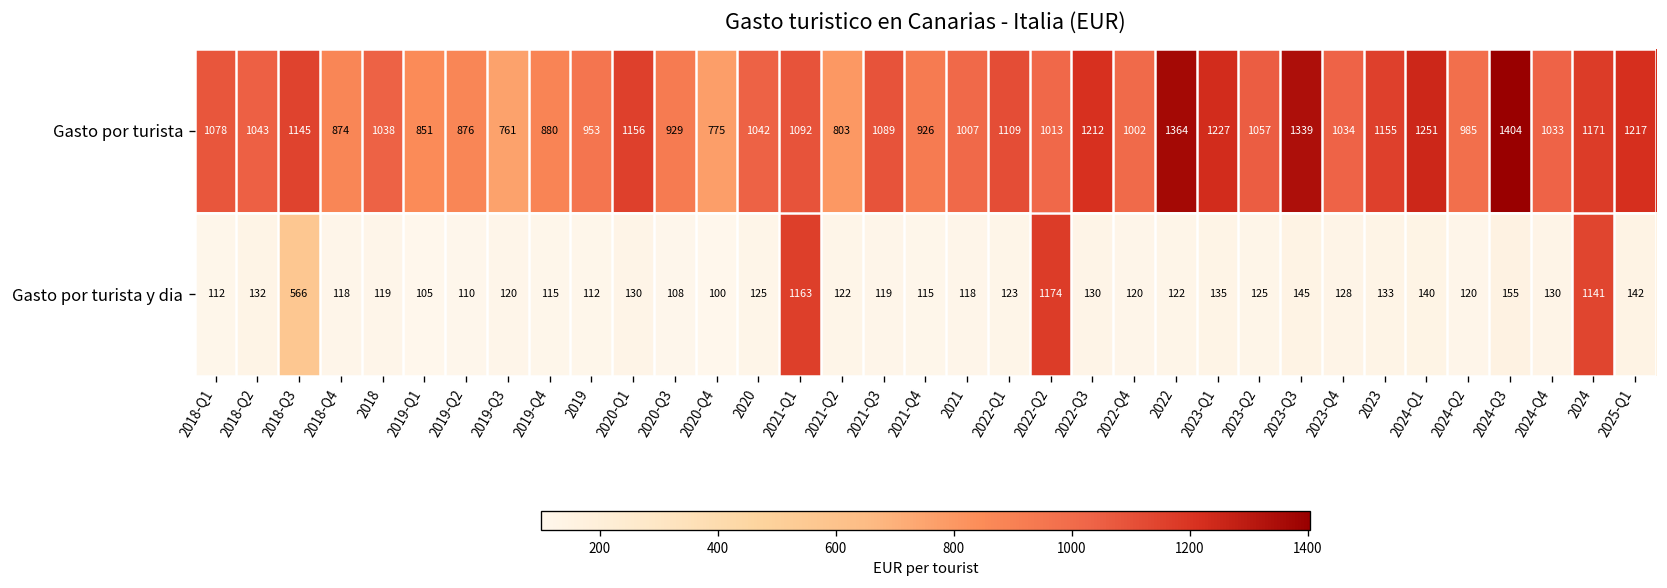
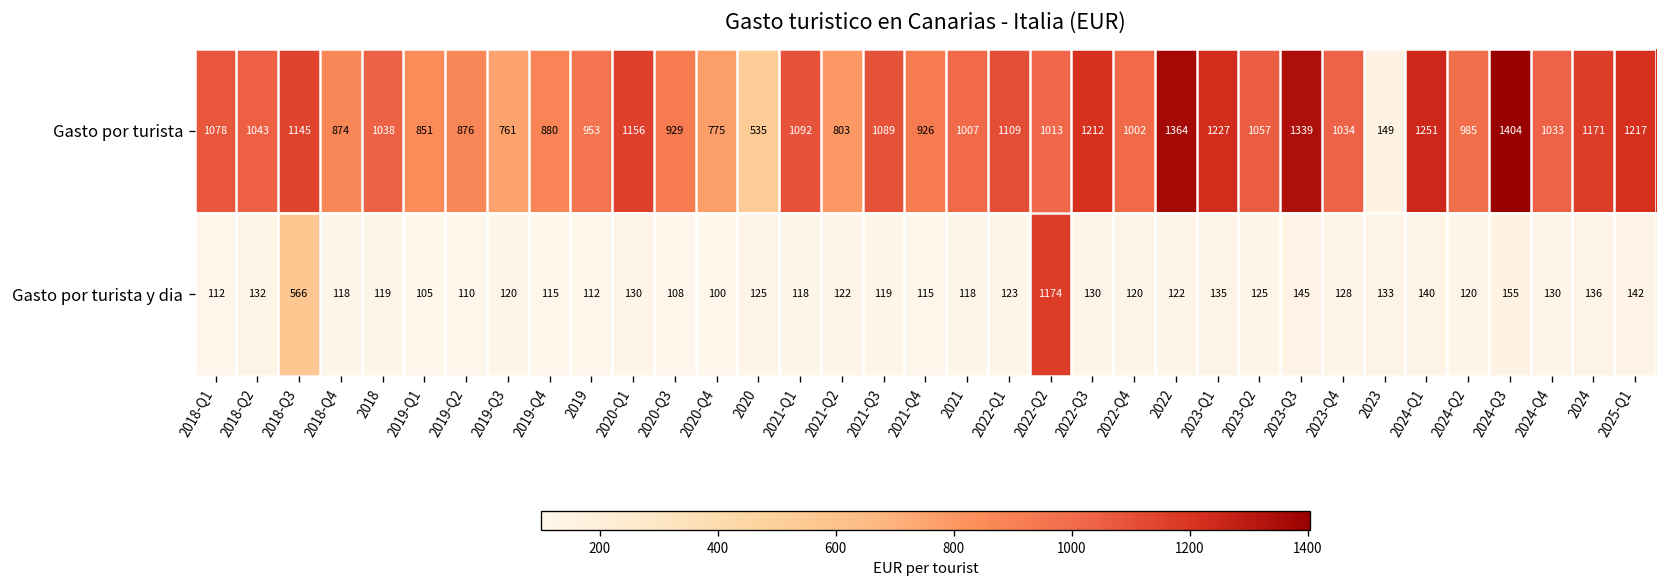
  {
    "Gasto por turista": {
      "2018-Q1": 1078,
      "2018-Q2": 1043,
      "2018-Q3": 1145,
      "2018-Q4": 874,
      "2018": 1038,
      "2019-Q1": 851,
      "2019-Q2": 876,
      "2019-Q3": 761,
      "2019-Q4": 880,
      "2019": 953,
      "2020-Q1": 1156,
      "2020-Q3": 929,
      "2020-Q4": 775,
-     "2020": 1042,
+     "2020": 535,
      "2021-Q1": 1092,
      "2021-Q2": 803,
      "2021-Q3": 1089,
      "2021-Q4": 926,
      "2021": 1007,
      "2022-Q1": 1109,
      "2022-Q2": 1013,
      "2022-Q3": 1212,
      "2022-Q4": 1002,
      "2022": 1364,
      "2023-Q1": 1227,
      "2023-Q2": 1057,
      "2023-Q3": 1339,
      "2023-Q4": 1034,
-     "2023": 1155,
+     "2023": 149,
      "2024-Q1": 1251,
      "2024-Q2": 985,
      "2024-Q3": 1404,
      "2024-Q4": 1033,
      "2024": 1171,
      "2025-Q1": 1217
    },
    "Gasto por turista y dia": {
      "2018-Q1": 112,
      "2018-Q2": 132,
      "2018-Q3": 566,
      "2018-Q4": 118,
      "2018": 119,
      "2019-Q1": 105,
      "2019-Q2": 110,
      "2019-Q3": 120,
      "2019-Q4": 115,
      "2019": 112,
      "2020-Q1": 130,
      "2020-Q3": 108,
      "2020-Q4": 100,
      "2020": 125,
-     "2021-Q1": 1163,
+     "2021-Q1": 118,
      "2021-Q2": 122,
      "2021-Q3": 119,
      "2021-Q4": 115,
      "2021": 118,
      "2022-Q1": 123,
      "2022-Q2": 1174,
      "2022-Q3": 130,
      "2022-Q4": 120,
      "2022": 122,
      "2023-Q1": 135,
      "2023-Q2": 125,
      "2023-Q3": 145,
      "2023-Q4": 128,
      "2023": 133,
      "2024-Q1": 140,
      "2024-Q2": 120,
      "2024-Q3": 155,
      "2024-Q4": 130,
-     "2024": 1141,
+     "2024": 136,
      "2025-Q1": 142
    }
  }
